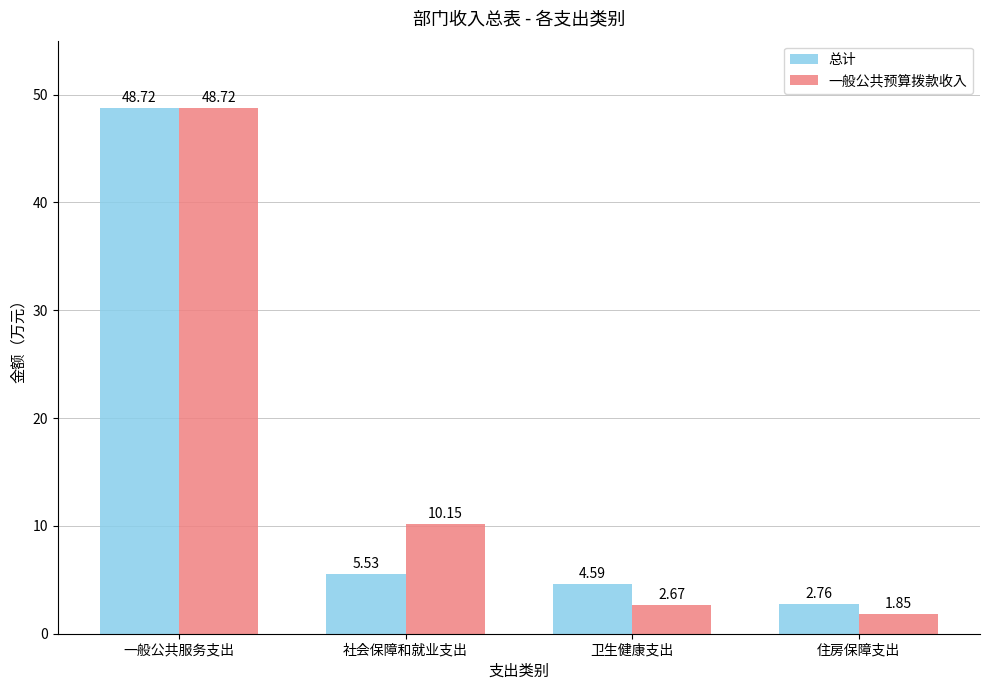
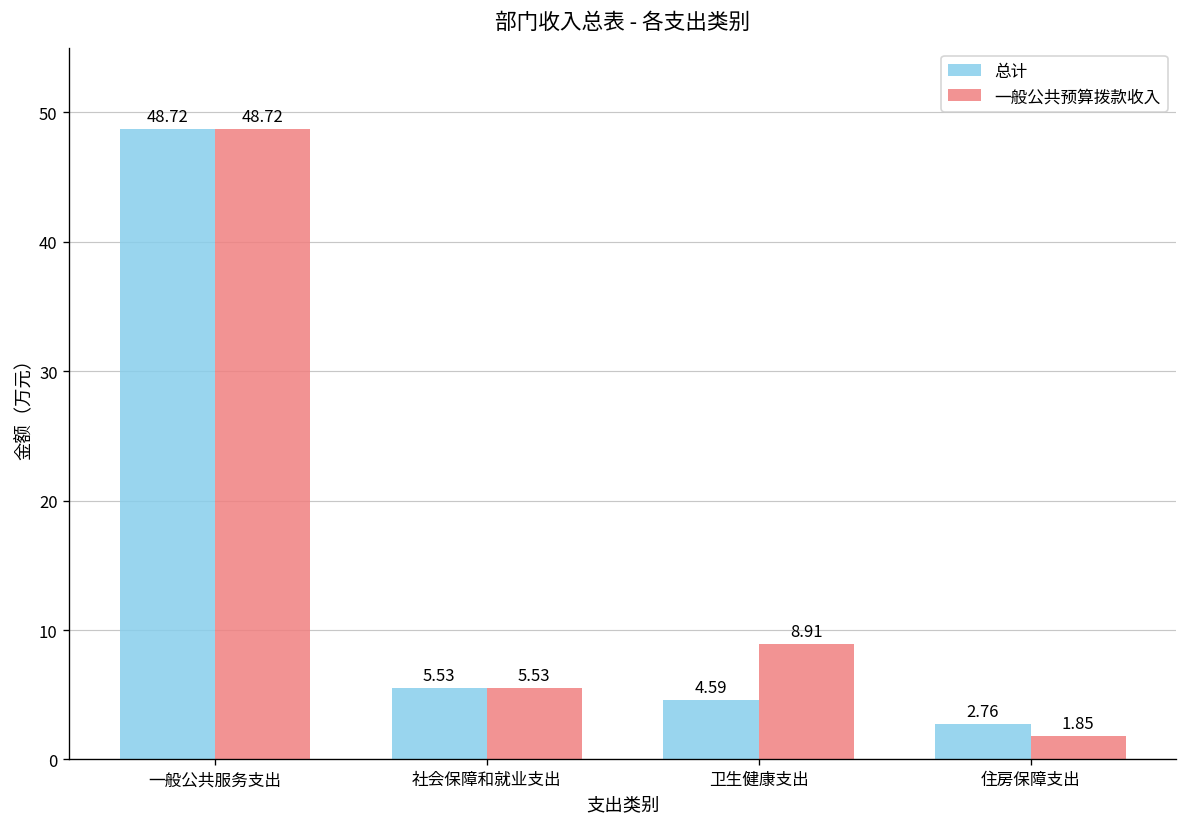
  {
    "总计": {
      "一般公共服务支出": 48.72,
      "社会保障和就业支出": 5.53,
      "卫生健康支出": 4.59,
      "住房保障支出": 2.76
    },
    "一般公共预算拨款收入": {
      "一般公共服务支出": 48.72,
-     "社会保障和就业支出": 10.15,
-     "卫生健康支出": 2.67,
+     "社会保障和就业支出": 5.53,
+     "卫生健康支出": 8.91,
      "住房保障支出": 1.85
    }
  }
